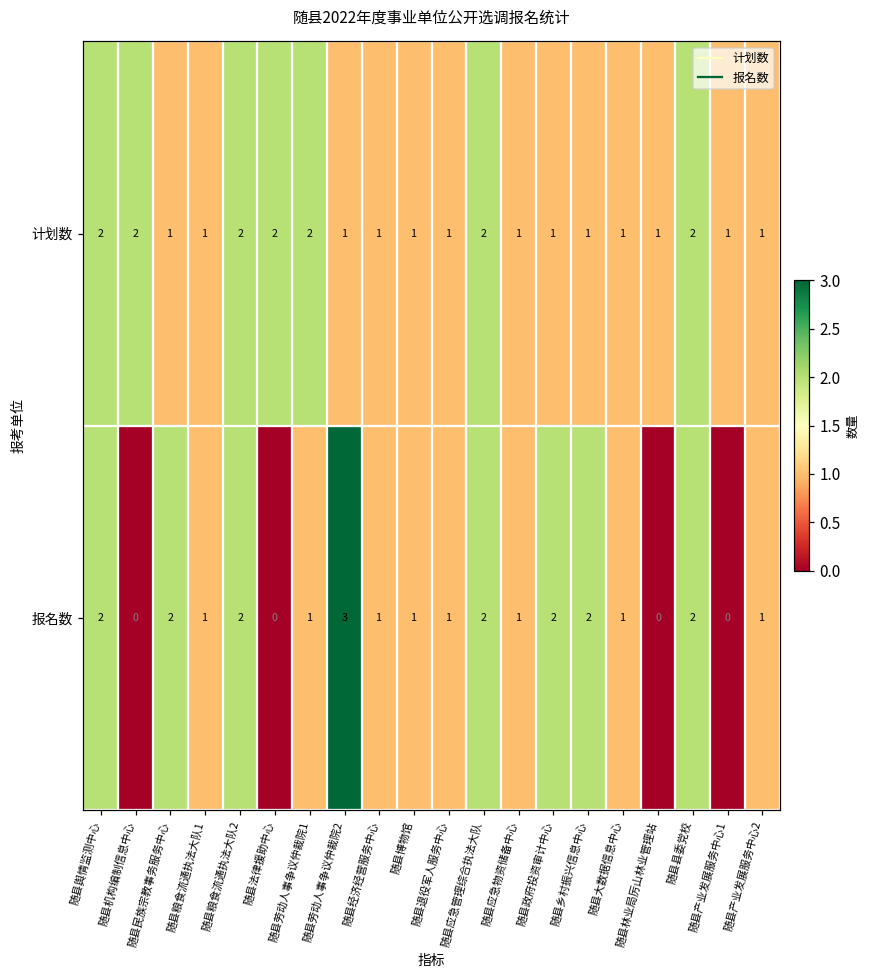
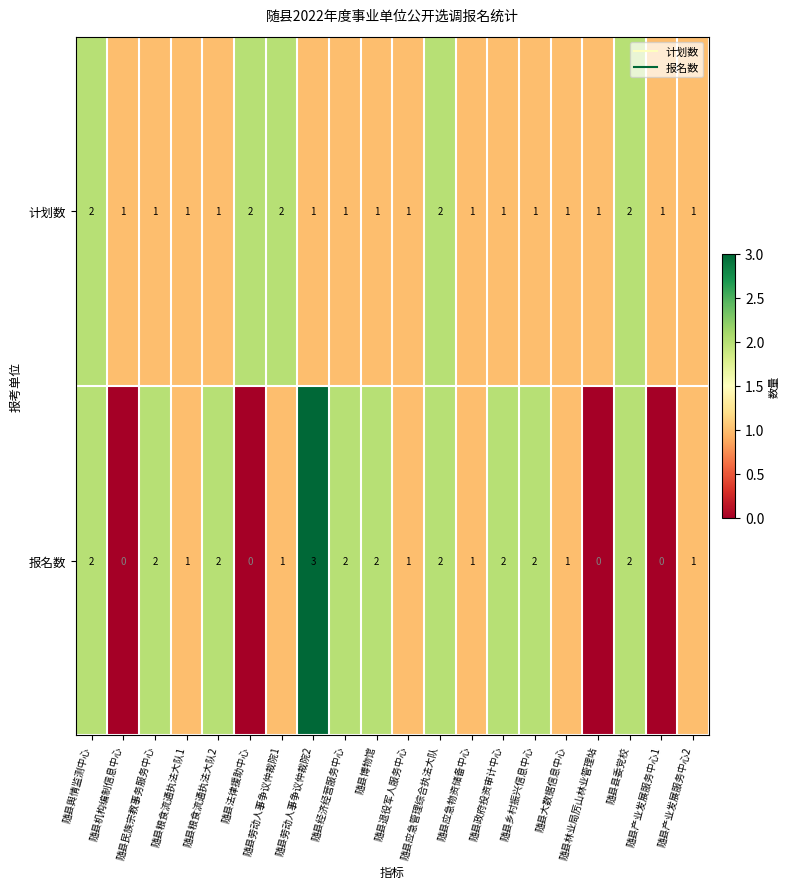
  {
    "计划数": {
      "随县舆情监测中心": 2,
-     "随县机构编制信息中心": 2,
+     "随县机构编制信息中心": 1,
      "随县民族宗教事务服务中心": 1,
      "随县粮食流通执法大队1": 1,
-     "随县粮食流通执法大队2": 2,
+     "随县粮食流通执法大队2": 1,
      "随县法律援助中心": 2,
      "随县劳动人事争议仲裁院1": 2,
      "随县劳动人事争议仲裁院2": 1,
      "随县经济经营服务中心": 1,
      "随县博物馆": 1,
      "随县退役军人服务中心": 1,
      "随县应急管理综合执法大队": 2,
      "随县应急物资储备中心": 1,
      "随县政府投资审计中心": 1,
      "随县乡村振兴信息中心": 1,
      "随县大数据信息中心": 1,
      "随县林业局厉山林业管理站": 1,
      "随县县委党校": 2,
      "随县产业发展服务中心1": 1,
      "随县产业发展服务中心2": 1
    },
    "报名数": {
      "随县舆情监测中心": 2,
      "随县机构编制信息中心": 0,
      "随县民族宗教事务服务中心": 2,
      "随县粮食流通执法大队1": 1,
      "随县粮食流通执法大队2": 2,
      "随县法律援助中心": 0,
      "随县劳动人事争议仲裁院1": 1,
      "随县劳动人事争议仲裁院2": 3,
-     "随县经济经营服务中心": 1,
-     "随县博物馆": 1,
+     "随县经济经营服务中心": 2,
+     "随县博物馆": 2,
      "随县退役军人服务中心": 1,
      "随县应急管理综合执法大队": 2,
      "随县应急物资储备中心": 1,
      "随县政府投资审计中心": 2,
      "随县乡村振兴信息中心": 2,
      "随县大数据信息中心": 1,
      "随县林业局厉山林业管理站": 0,
      "随县县委党校": 2,
      "随县产业发展服务中心1": 0,
      "随县产业发展服务中心2": 1
    }
  }
